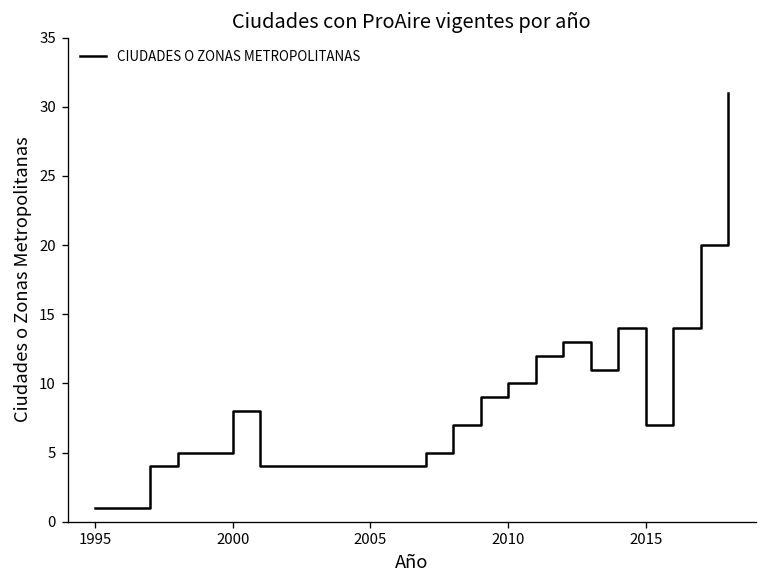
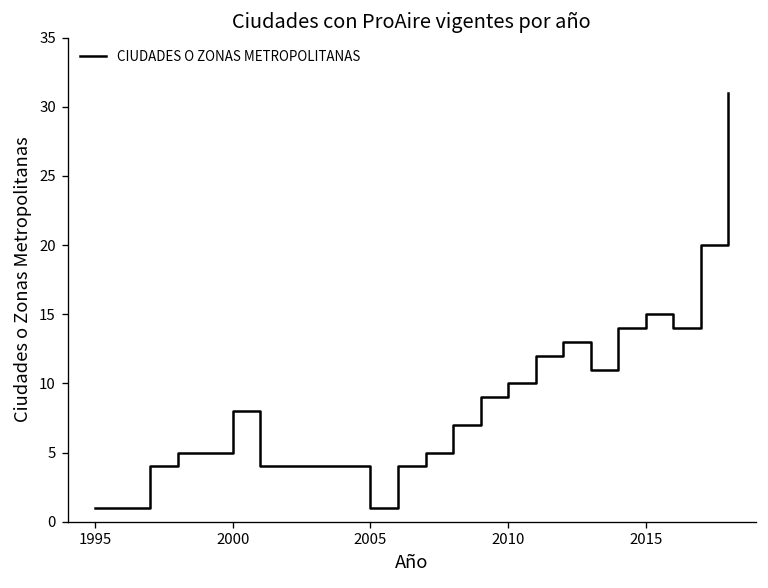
  {
    "1995": 1,
    "2000": 8,
-   "2005": 4,
+   "2005": 1,
    "2010": 10,
-   "2015": 7
+   "2015": 15
  }
